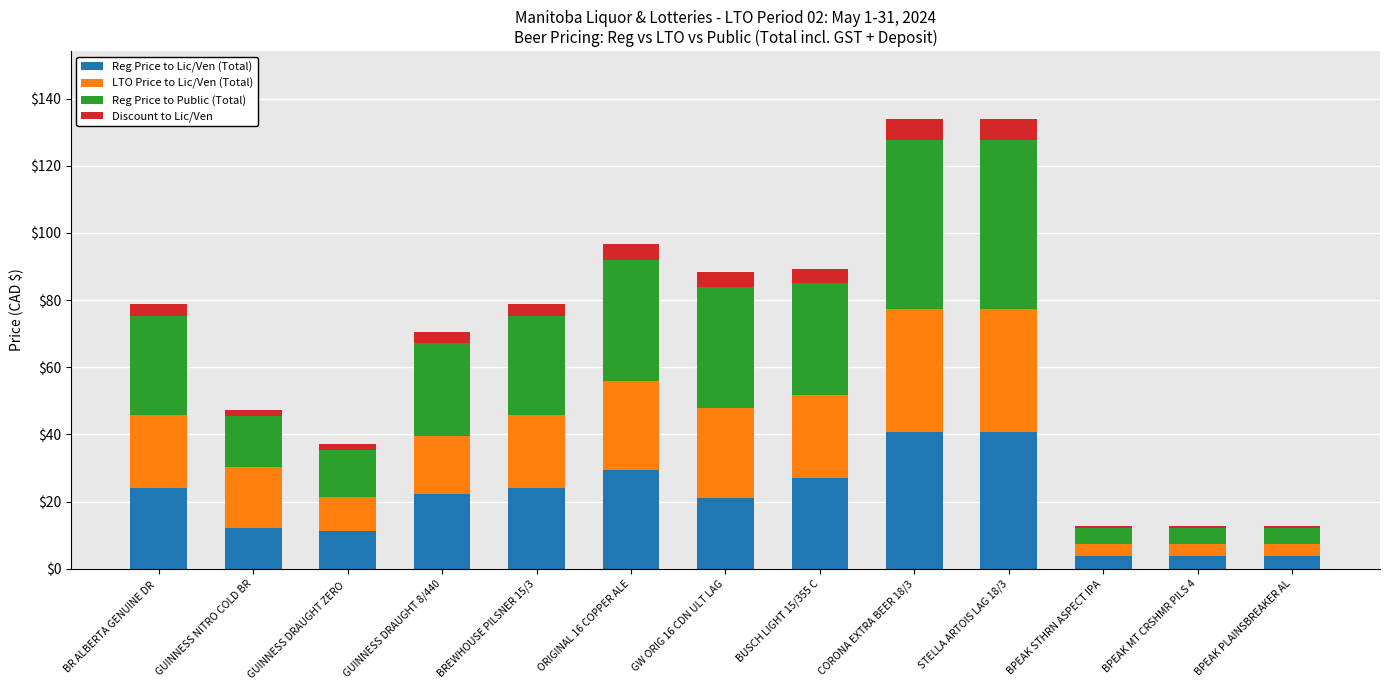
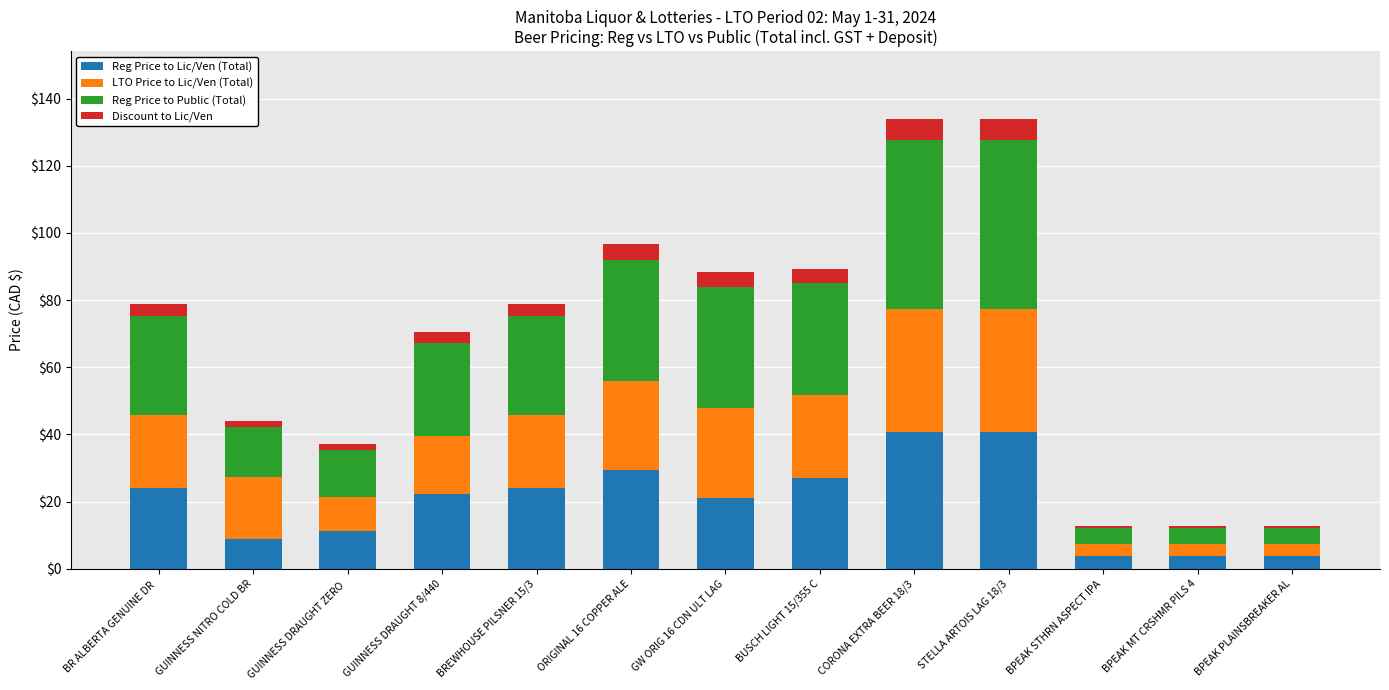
  {
    "Reg Price to Lic/Ven (Total)": {
      "BR ALBERTA GENUINE DR": "$24",
-     "GUINNESS NITRO COLD BR": "$12",
+     "GUINNESS NITRO COLD BR": "$9",
      "GUINNESS DRAUGHT ZERO": "$11",
      "GUINNESS DRAUGHT 8/440": "$22",
      "BREWHOUSE PILSNER 15/3": "$24",
      "ORIGINAL 16 COPPER ALE": "$29",
      "GW ORIG 16 CDN ULT LAG": "$21",
      "BUSCH LIGHT 15/355 C": "$27",
      "CORONA EXTRA BEER 18/3": "$41",
      "STELLA ARTOIS LAG 18/3": "$41",
      "BPEAK STHRN ASPECT IPA": "$4",
      "BPEAK MT CRSHMR PILS 4": "$4",
      "BPEAK PLAINSBREAKER AL": "$4"
    },
    "LTO Price to Lic/Ven (Total)": {
      "BR ALBERTA GENUINE DR": "$22",
      "GUINNESS NITRO COLD BR": "$18",
      "GUINNESS DRAUGHT ZERO": "$10",
      "GUINNESS DRAUGHT 8/440": "$17",
      "BREWHOUSE PILSNER 15/3": "$22",
      "ORIGINAL 16 COPPER ALE": "$27",
      "GW ORIG 16 CDN ULT LAG": "$27",
      "BUSCH LIGHT 15/355 C": "$25",
      "CORONA EXTRA BEER 18/3": "$37",
      "STELLA ARTOIS LAG 18/3": "$37",
      "BPEAK STHRN ASPECT IPA": "$3",
      "BPEAK MT CRSHMR PILS 4": "$3",
      "BPEAK PLAINSBREAKER AL": "$3"
    },
    "Reg Price to Public (Total)": {
      "BR ALBERTA GENUINE DR": "$29",
      "GUINNESS NITRO COLD BR": "$15",
      "GUINNESS DRAUGHT ZERO": "$14",
      "GUINNESS DRAUGHT 8/440": "$28",
      "BREWHOUSE PILSNER 15/3": "$29",
      "ORIGINAL 16 COPPER ALE": "$36",
      "GW ORIG 16 CDN ULT LAG": "$36",
      "BUSCH LIGHT 15/355 C": "$33",
      "CORONA EXTRA BEER 18/3": "$50",
      "STELLA ARTOIS LAG 18/3": "$50",
      "BPEAK STHRN ASPECT IPA": "$5",
      "BPEAK MT CRSHMR PILS 4": "$5",
      "BPEAK PLAINSBREAKER AL": "$5"
    },
    "Discount to Lic/Ven": {
      "BR ALBERTA GENUINE DR": "$4",
      "GUINNESS NITRO COLD BR": "$2",
      "GUINNESS DRAUGHT ZERO": "$2",
      "GUINNESS DRAUGHT 8/440": "$3",
      "BREWHOUSE PILSNER 15/3": "$4",
      "ORIGINAL 16 COPPER ALE": "$5",
      "GW ORIG 16 CDN ULT LAG": "$5",
      "BUSCH LIGHT 15/355 C": "$4",
      "CORONA EXTRA BEER 18/3": "$6",
      "STELLA ARTOIS LAG 18/3": "$6"
    }
  }
